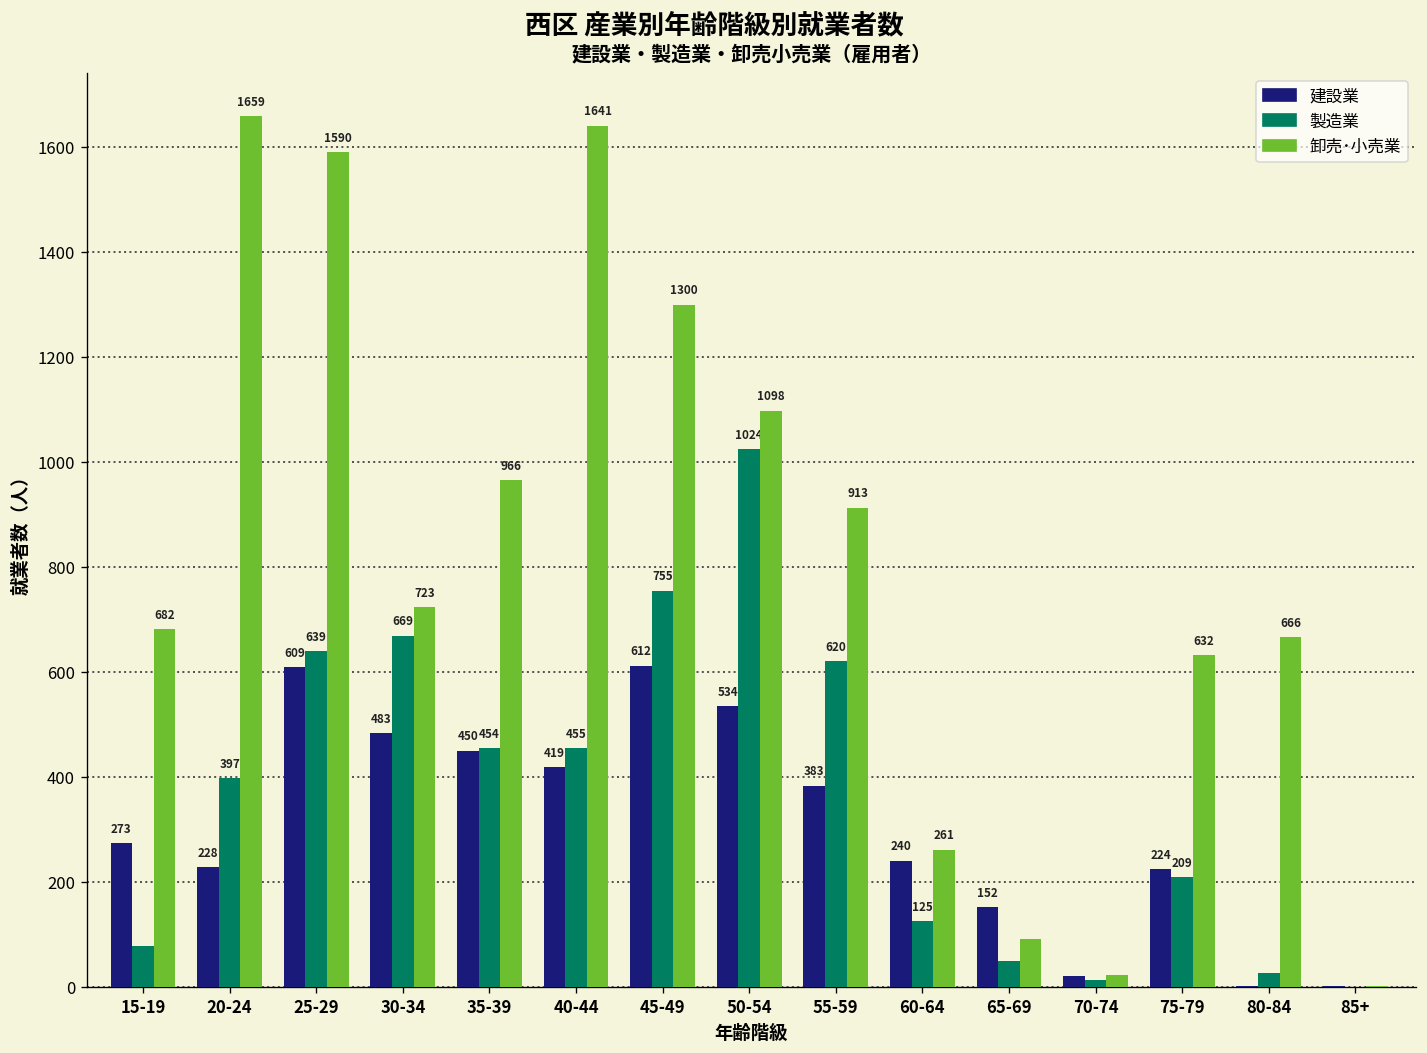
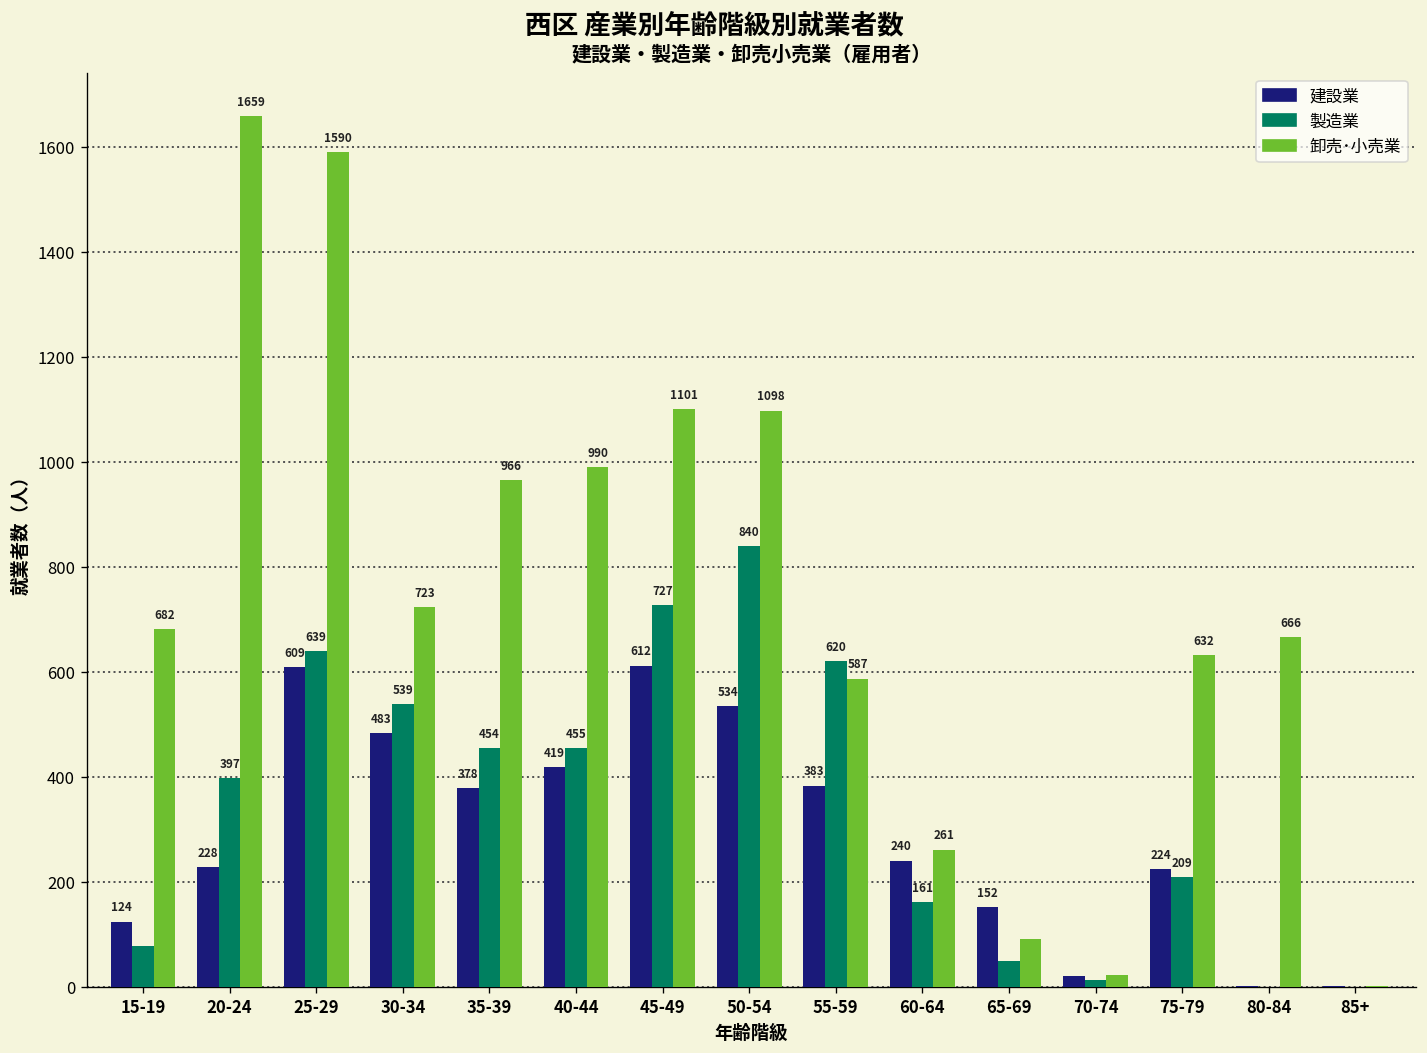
  {
    "建設業": {
-     "15-19": 273,
+     "15-19": 124,
      "20-24": 228,
      "25-29": 609,
      "30-34": 483,
-     "35-39": 450,
+     "35-39": 378,
      "40-44": 419,
      "45-49": 612,
      "50-54": 534,
      "55-59": 383,
      "60-64": 240,
      "65-69": 152,
      "75-79": 224
    },
    "製造業": {
      "20-24": 397,
      "25-29": 639,
-     "30-34": 669,
+     "30-34": 539,
      "35-39": 454,
      "40-44": 455,
-     "45-49": 755,
-     "50-54": 1024,
+     "45-49": 727,
+     "50-54": 840,
      "55-59": 620,
-     "60-64": 125,
+     "60-64": 161,
      "75-79": 209,
-     "80-84": 30
+     "80-84": 0
    },
    "卸売･小売業": {
      "15-19": 682,
      "20-24": 1659,
      "25-29": 1590,
      "30-34": 723,
      "35-39": 966,
-     "40-44": 1641,
-     "45-49": 1300,
+     "40-44": 990,
+     "45-49": 1101,
      "50-54": 1098,
-     "55-59": 913,
+     "55-59": 587,
      "60-64": 261,
      "75-79": 632,
      "80-84": 666
    }
  }
